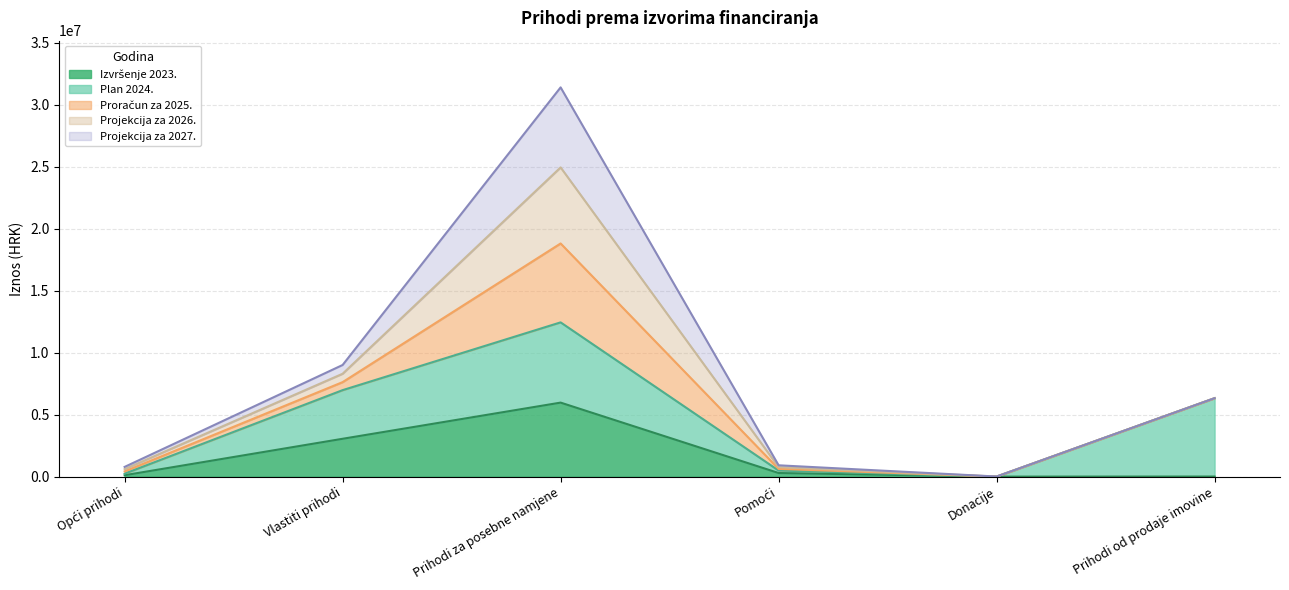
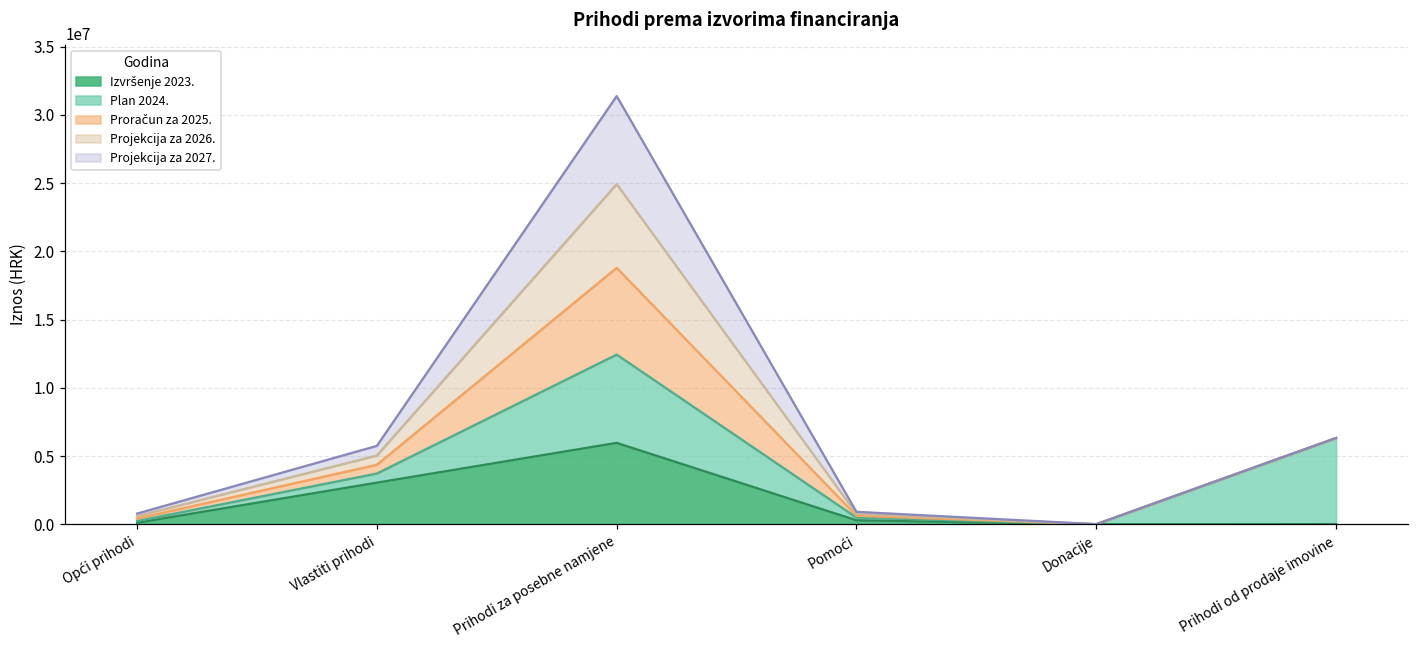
  {
    "Izvršenje 2023.": {
      "Vlastiti prihodi": 3100000,
      "Prihodi za posebne namjene": 6000000,
      "Prihodi od prodaje imovine": 0
    },
    "Plan 2024.": {
-     "Vlastiti prihodi": 3900000,
+     "Vlastiti prihodi": 700000,
      "Prihodi za posebne namjene": 6500000
    }
  }
